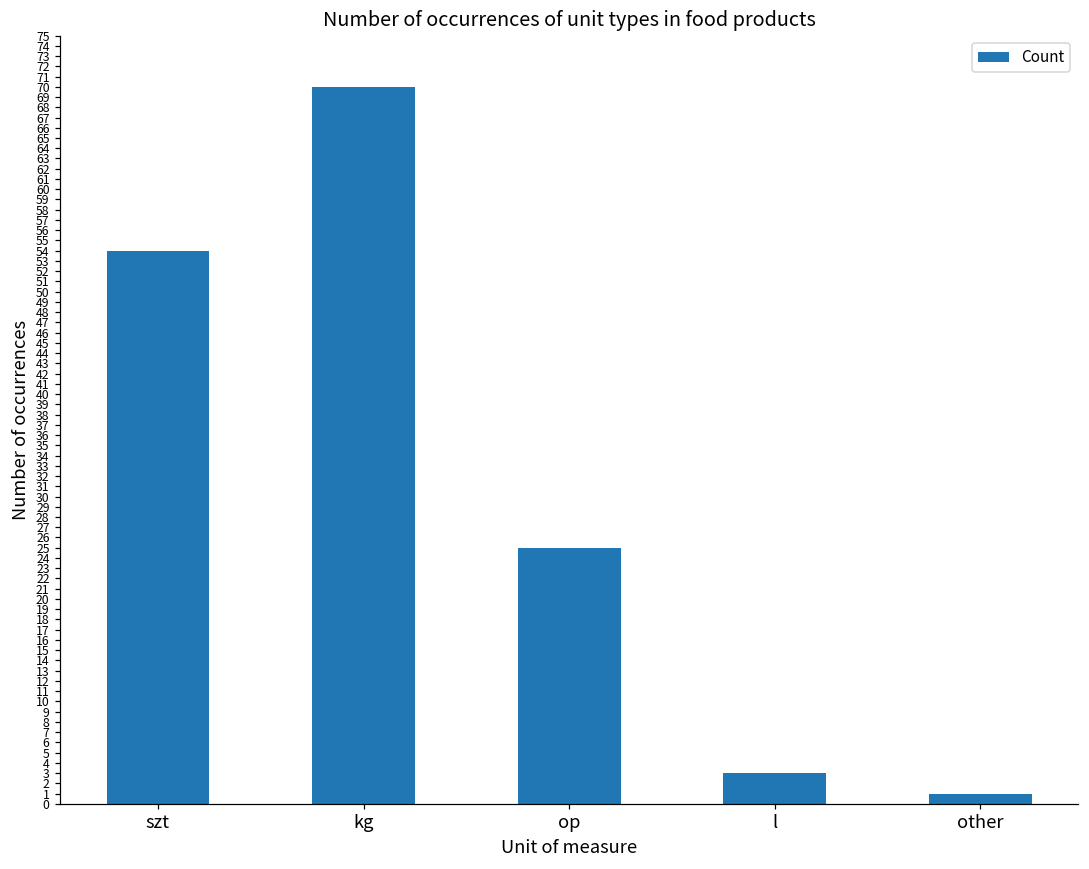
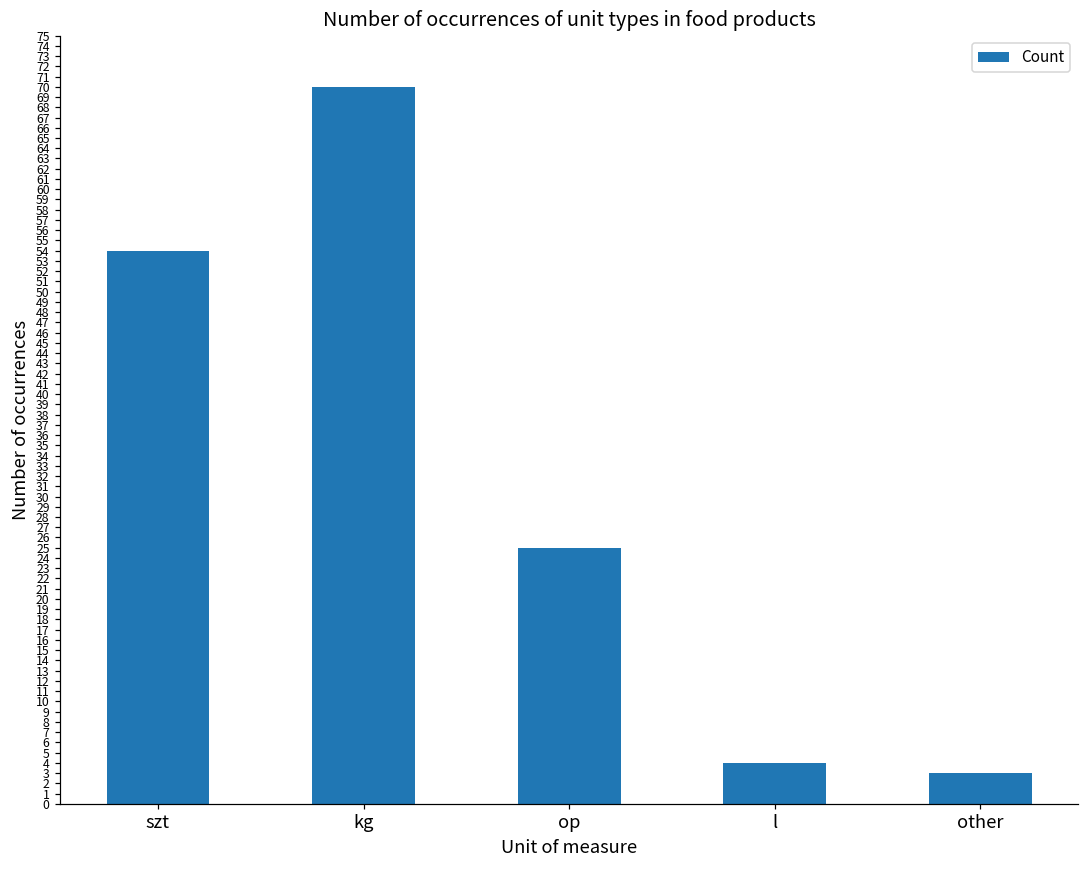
  {
    "szt": 54,
    "kg": 70,
    "op": 25,
-   "l": 3,
-   "other": 1
+   "l": 4,
+   "other": 3
  }
